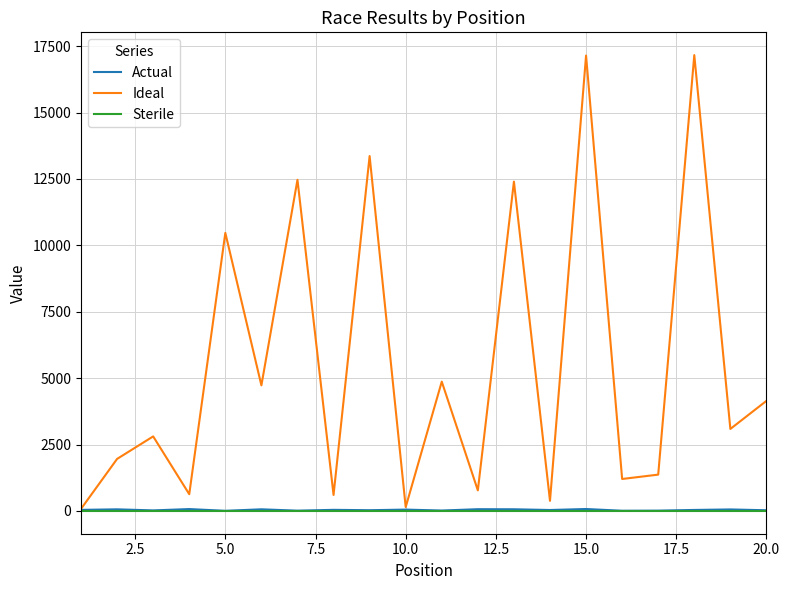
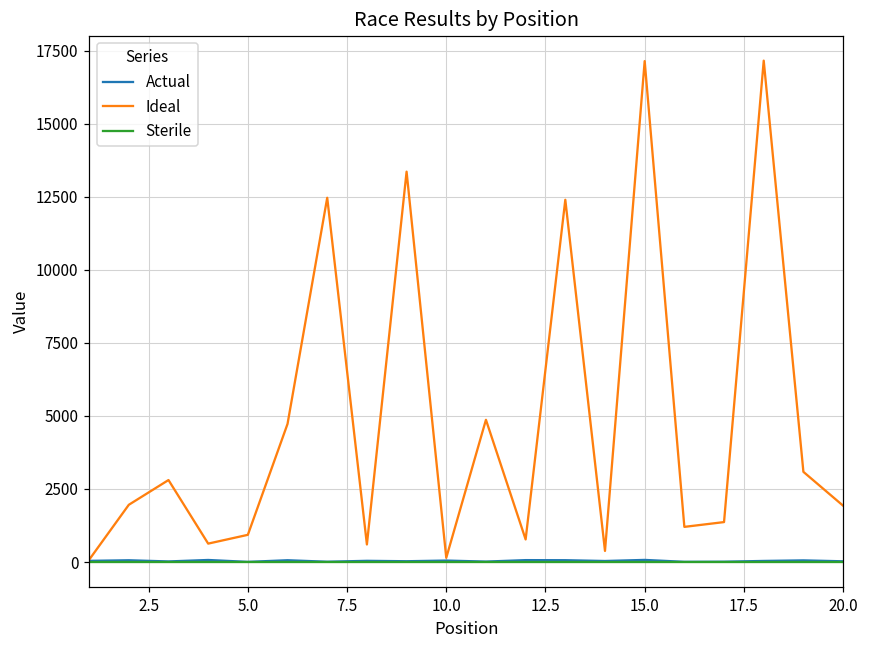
  {
    "Ideal": {
-     "5.0": 10500,
+     "5.0": 900,
      "15.0": 17100,
-     "20.0": 4100
+     "20.0": 1900
    }
  }
